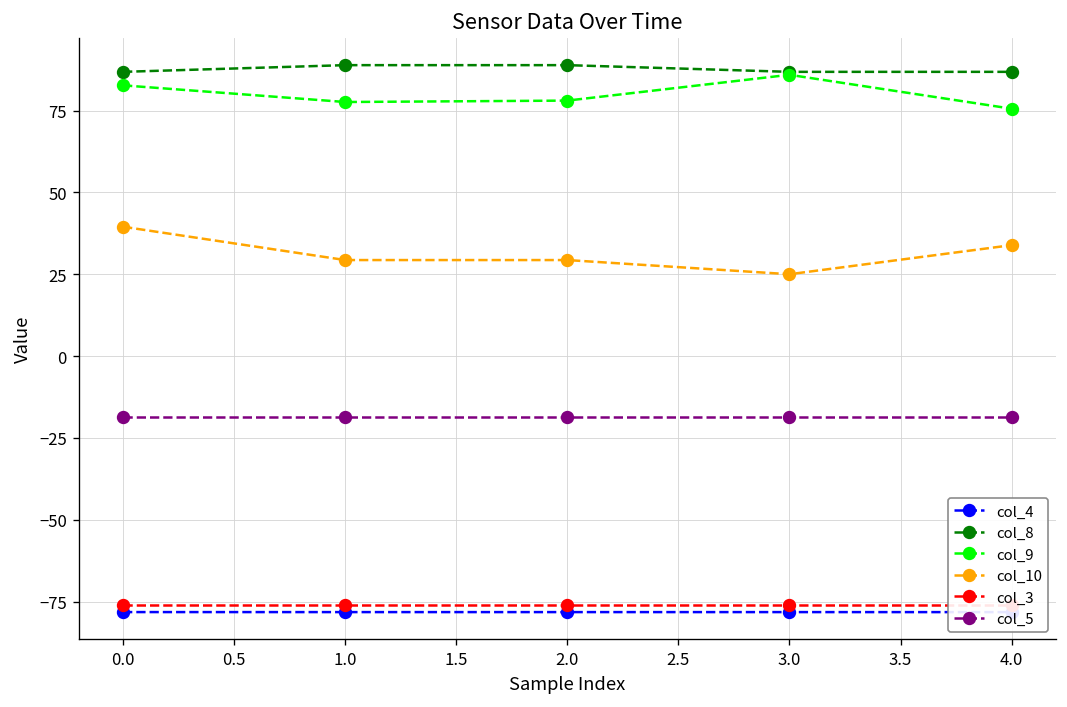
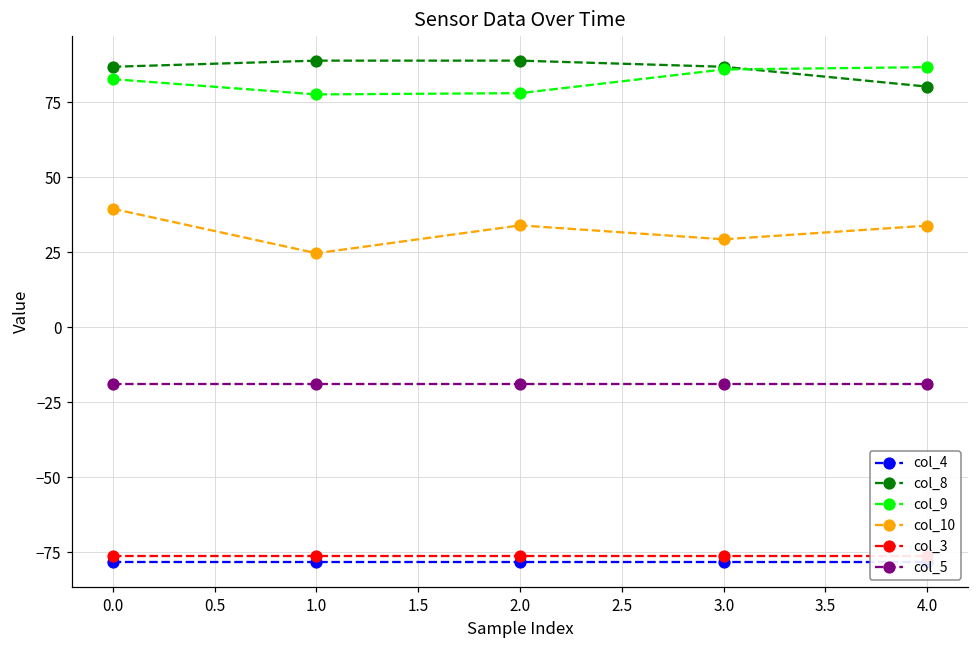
  {
    "col_4": {
      "0.0": -78,
      "1.0": -78,
      "2.0": -78,
      "3.0": -78
    },
    "col_8": {
      "0.0": 87,
      "1.0": 89,
      "2.0": 89,
-     "4.0": 87
+     "4.0": 80
    },
    "col_9": {
      "0.0": 83,
      "1.0": 78,
      "2.0": 78,
-     "4.0": 76
+     "4.0": 87
    },
    "col_10": {
      "0.0": 40,
-     "1.0": 29,
-     "2.0": 29,
-     "3.0": 25,
+     "1.0": 25,
+     "2.0": 34,
+     "3.0": 29,
      "4.0": 34
    },
    "col_3": {
      "0.0": -76,
      "1.0": -76,
      "2.0": -76,
      "3.0": -76
    },
    "col_5": {
      "0.0": -19,
      "1.0": -19,
      "2.0": -19,
      "3.0": -19,
      "4.0": -19
    }
  }
